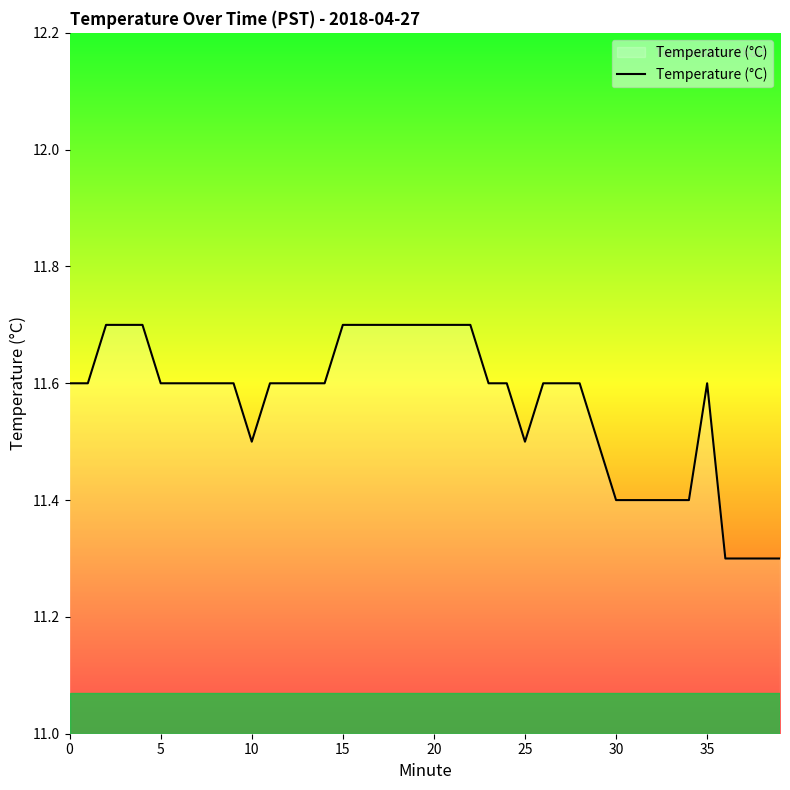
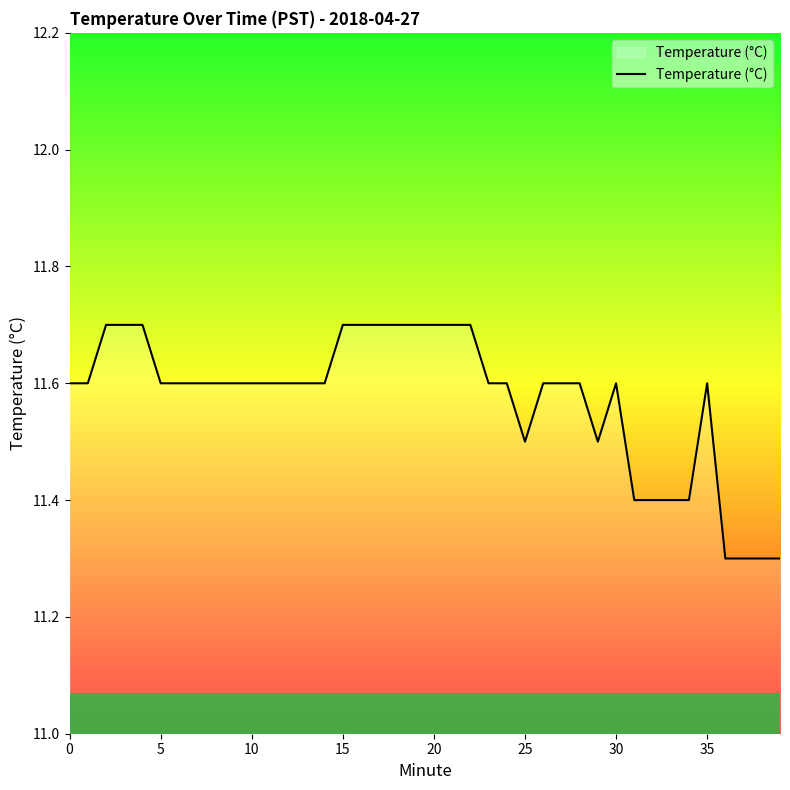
  {
    "0": 11.6,
    "5": 11.6,
-   "10": 11.5,
+   "10": 11.6,
    "15": 11.7,
    "20": 11.7,
    "25": 11.5,
-   "30": 11.4,
+   "30": 11.6,
    "35": 11.6
  }
